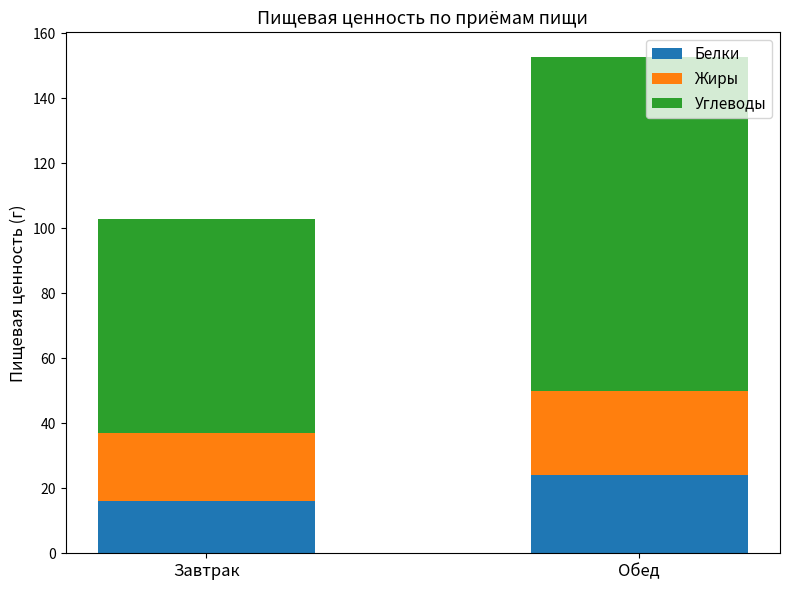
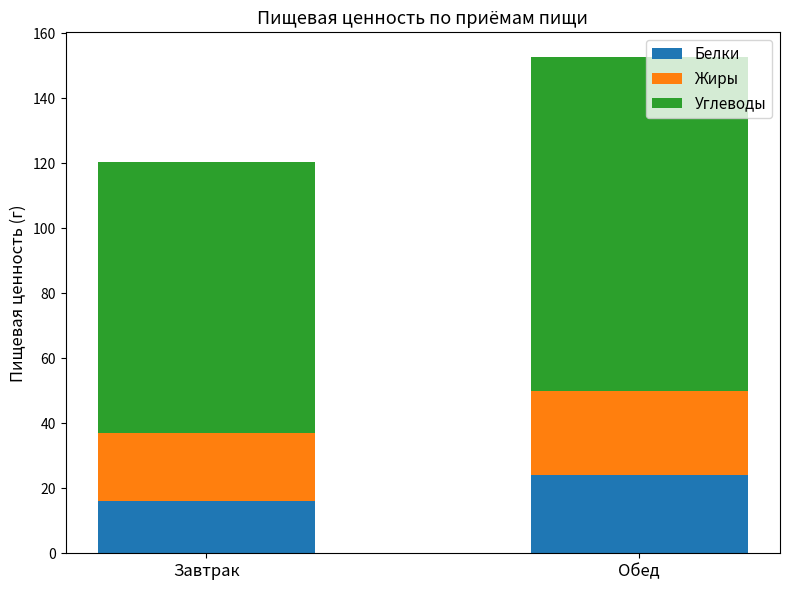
  {
    "Белки": {
      "Завтрак": 16,
      "Обед": 24
    },
    "Жиры": {
      "Завтрак": 21,
      "Обед": 26
    },
    "Углеводы": {
-     "Завтрак": 66,
+     "Завтрак": 83,
      "Обед": 103
    }
  }
